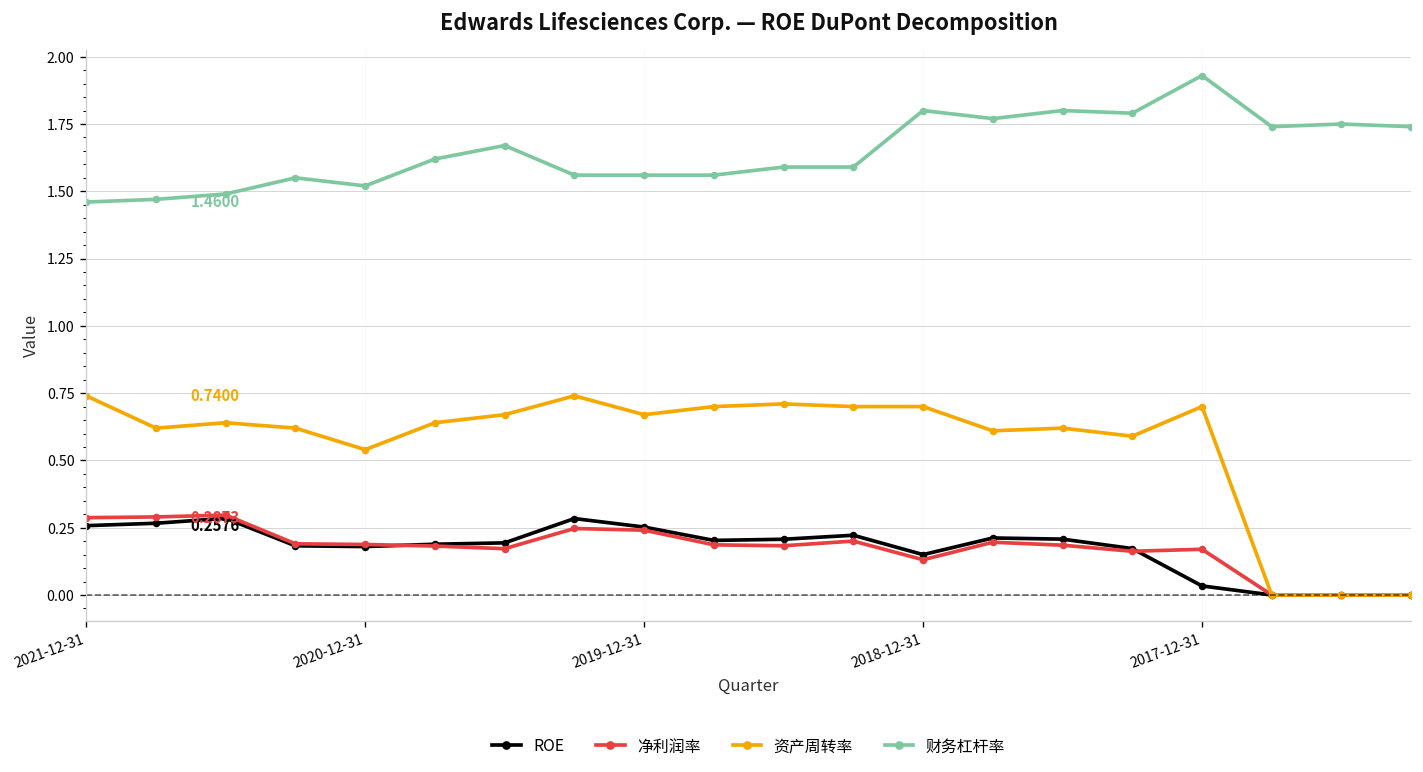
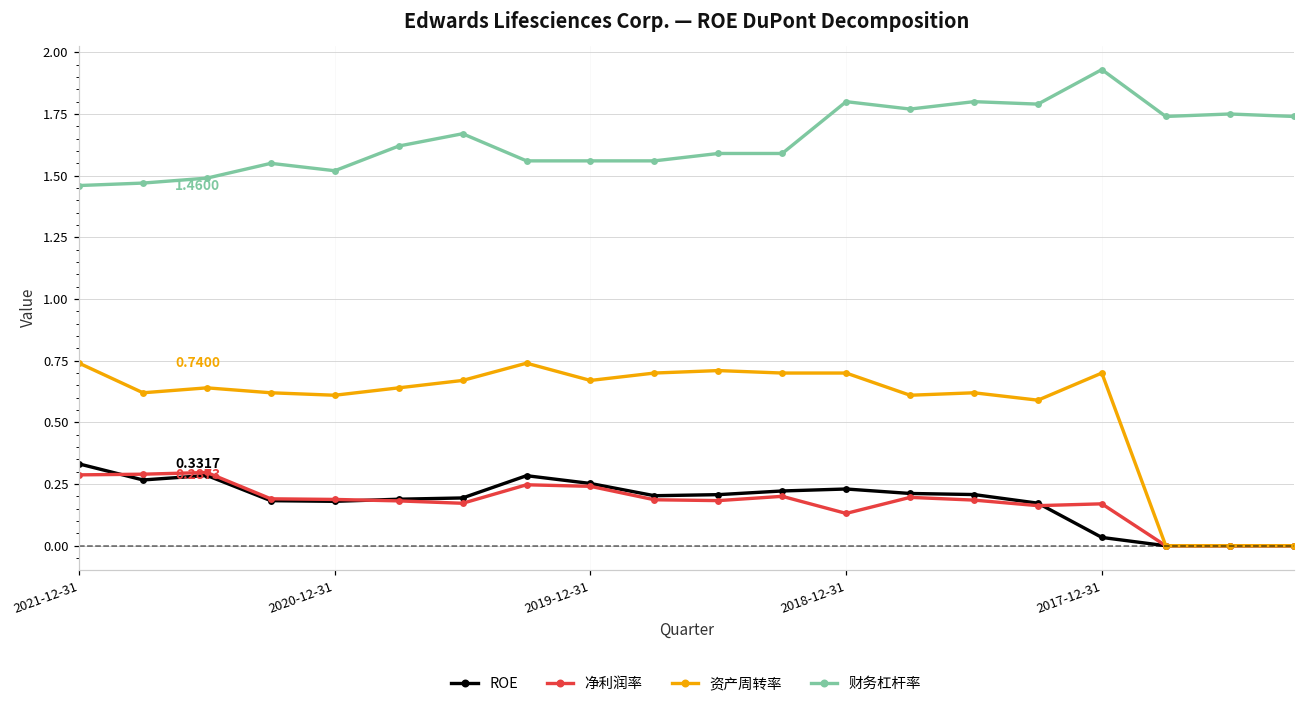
  {
    "ROE": {
-     "2021-12-31": 0.2576,
-     "2018-12-31": 0.15
+     "2021-12-31": 0.3317,
+     "2018-12-31": 0.23
    },
    "净利润率": {
      "2021-12-31": 0.29,
      "2019-12-31": 0.24,
      "2018-12-31": 0.13,
      "2017-12-31": 0.17
    },
    "资产周转率": {
      "2021-12-31": 0.74,
-     "2020-12-31": 0.54,
+     "2020-12-31": 0.61,
      "2019-12-31": 0.67,
      "2018-12-31": 0.70,
      "2017-12-31": 0.70
    },
    "财务杠杆率": {
      "2021-12-31": 1.46,
      "2020-12-31": 1.52,
      "2019-12-31": 1.56,
      "2018-12-31": 1.80,
      "2017-12-31": 1.93
    }
  }
